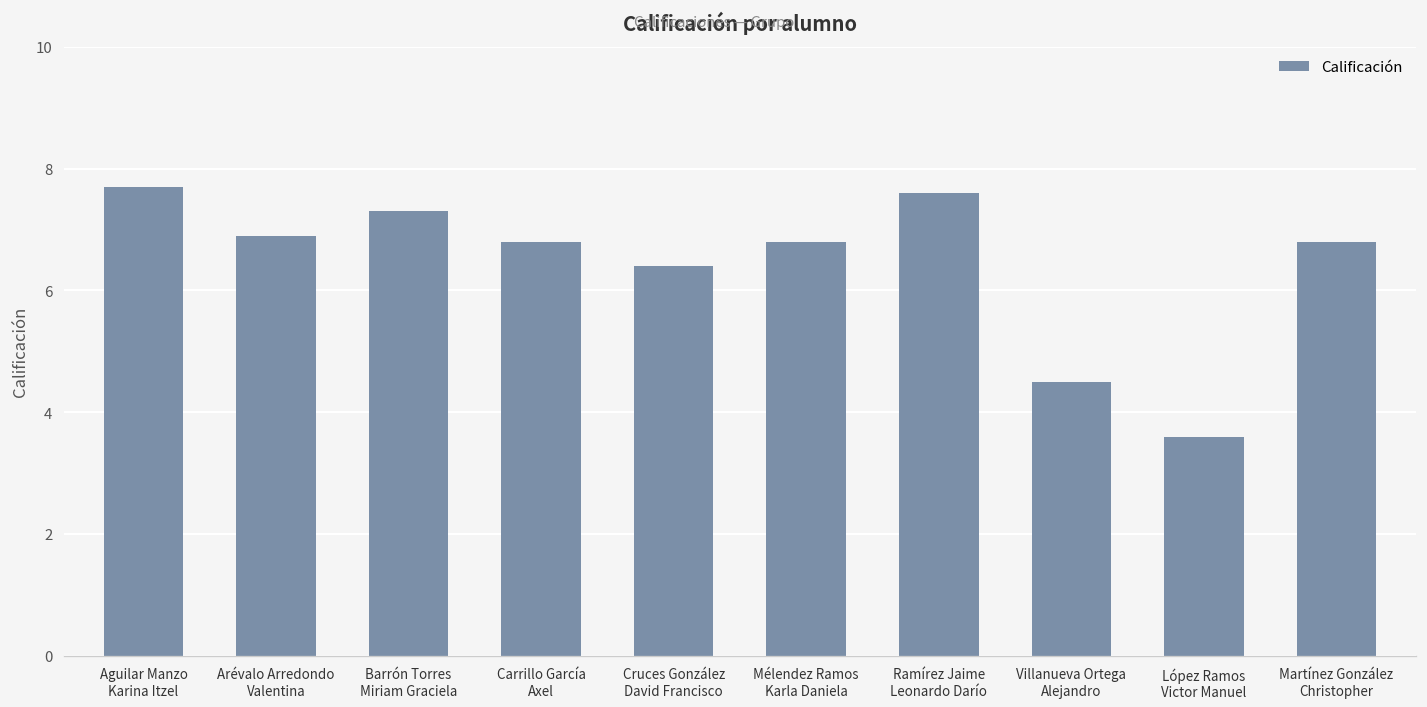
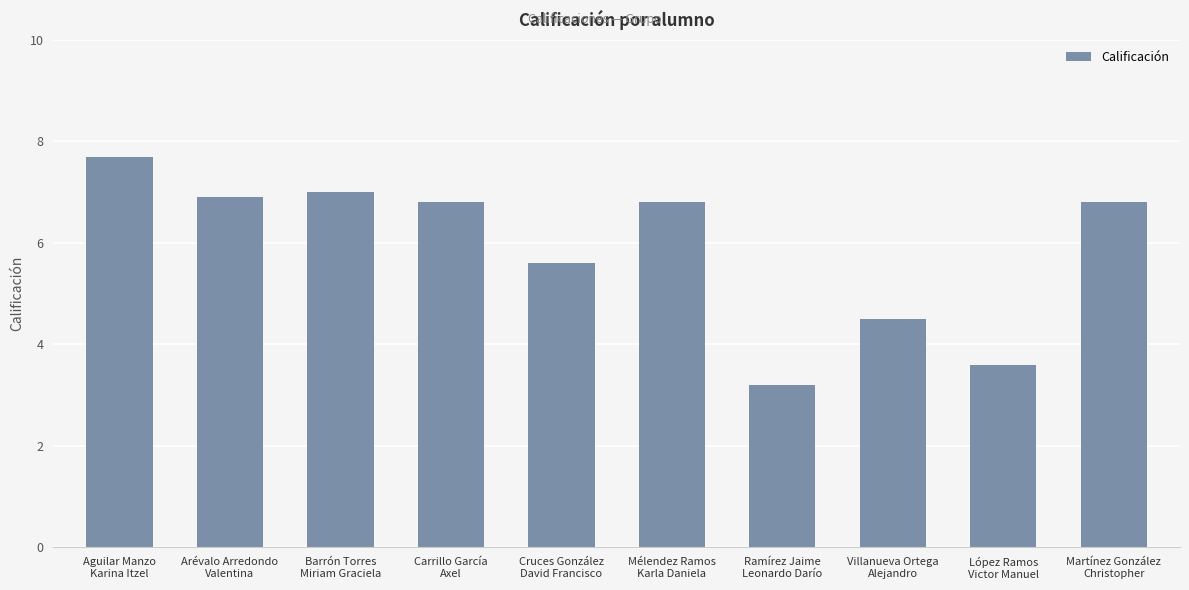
  {
    "Aguilar Manzo Karina Itzel": 7.7,
    "Arévalo Arredondo Valentina": 6.9,
-   "Barrón Torres Miriam Graciela": 7.3,
+   "Barrón Torres Miriam Graciela": 7.0,
    "Carrillo García Axel": 6.8,
-   "Cruces González David Francisco": 6.4,
+   "Cruces González David Francisco": 5.6,
    "Mélendez Ramos Karla Daniela": 6.8,
-   "Ramírez Jaime Leonardo Darío": 7.6,
+   "Ramírez Jaime Leonardo Darío": 3.2,
    "Villanueva Ortega Alejandro": 4.5,
    "López Ramos Victor Manuel": 3.6,
    "Martínez González Christopher": 6.8
  }
